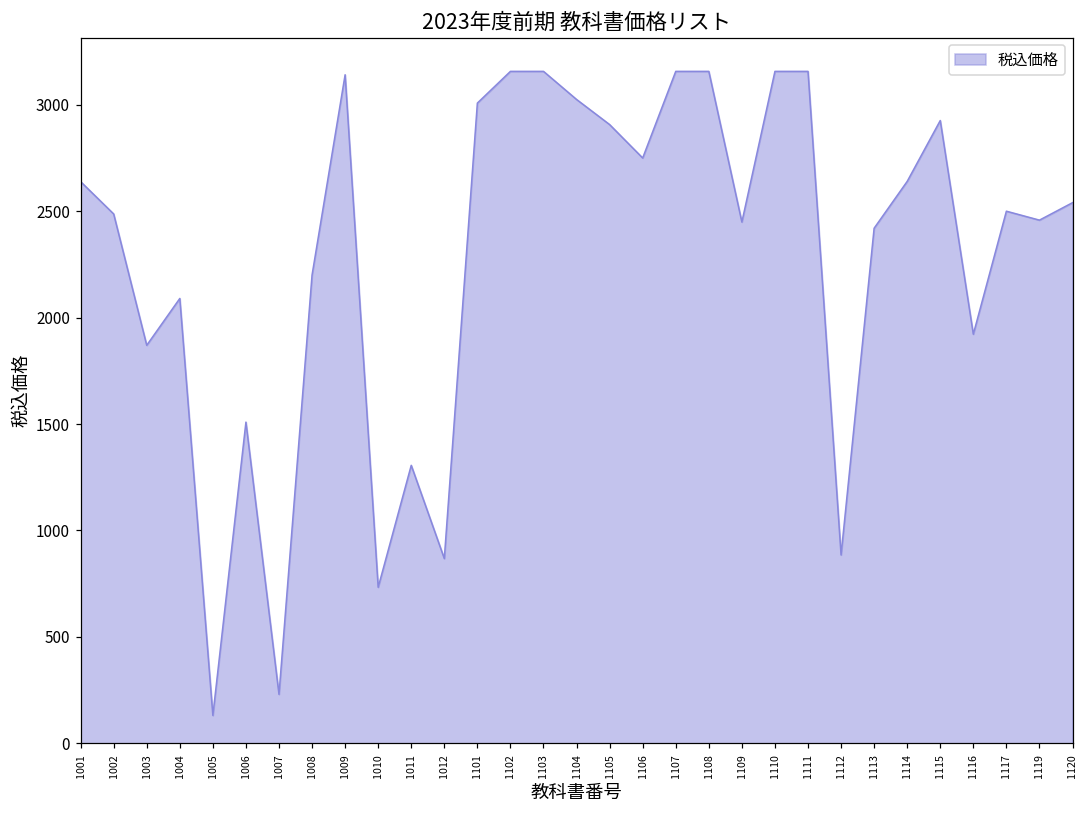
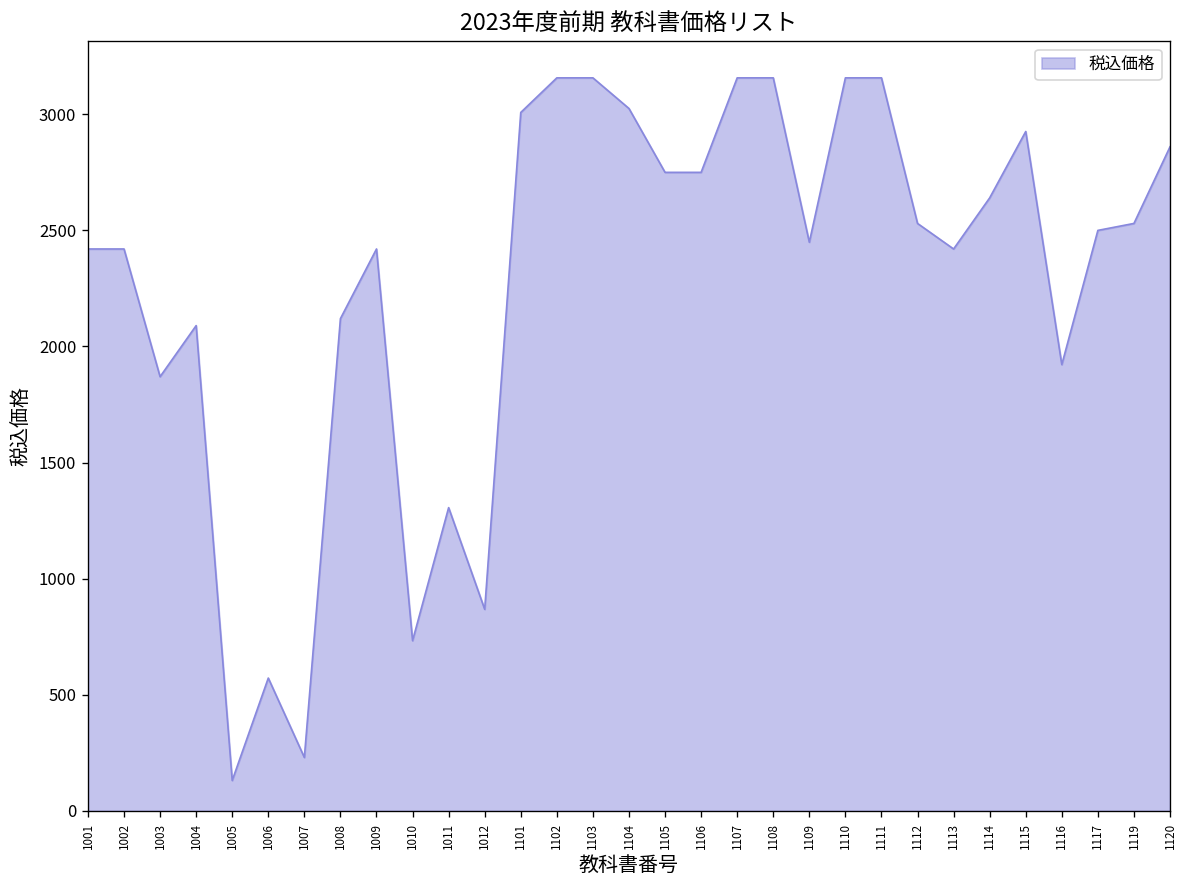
  {
-   "1001": 2640,
-   "1002": 2490,
+   "1001": 2420,
+   "1002": 2420,
    "1003": 1870,
    "1004": 2090,
    "1005": 130,
-   "1006": 1510,
+   "1006": 570,
    "1007": 230,
-   "1008": 2200,
-   "1009": 3140,
+   "1008": 2120,
+   "1009": 2420,
    "1010": 730,
    "1011": 1310,
    "1012": 870,
    "1101": 3010,
    "1102": 3160,
    "1103": 3160,
    "1104": 3030,
-   "1105": 2910,
+   "1105": 2750,
    "1106": 2750,
    "1107": 3160,
    "1108": 3160,
    "1109": 2450,
    "1110": 3160,
    "1111": 3160,
-   "1112": 890,
+   "1112": 2530,
    "1113": 2420,
    "1114": 2640,
    "1115": 2930,
    "1116": 1920,
    "1117": 2500,
-   "1119": 2460,
-   "1120": 2540
+   "1119": 2530,
+   "1120": 2860
  }
